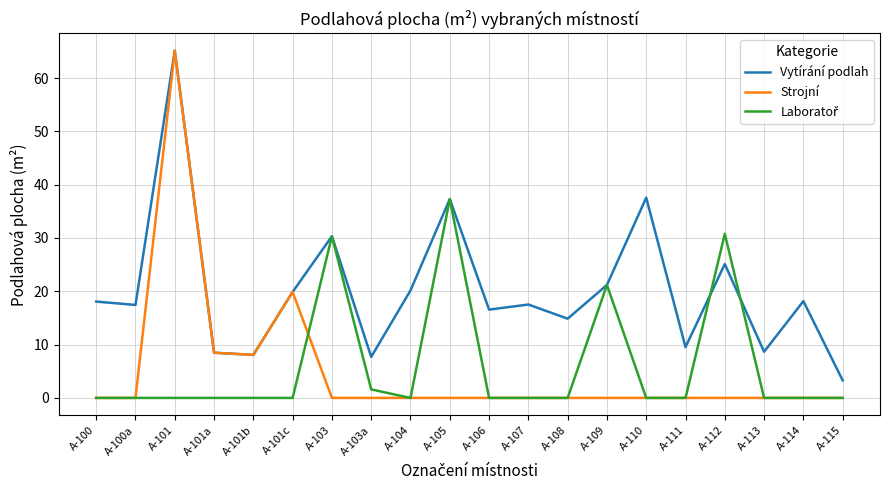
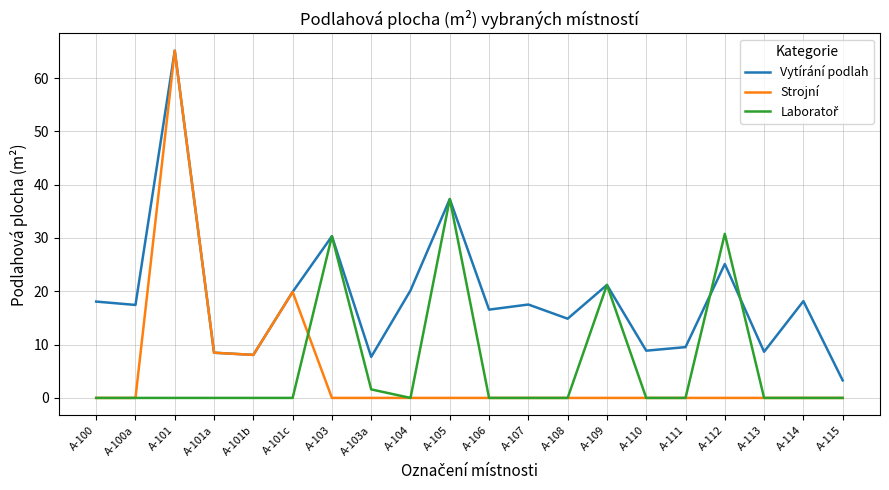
  {
    "Vytírání podlah": {
      "A-100": 18,
      "A-100a": 17,
      "A-103a": 8,
      "A-104": 20,
      "A-106": 17,
      "A-107": 18,
      "A-108": 15,
-     "A-110": 38,
+     "A-110": 9,
      "A-111": 10,
      "A-112": 25,
      "A-113": 9,
      "A-114": 18,
      "A-115": 3
    },
    "Strojní": {
      "A-103": 0,
      "A-103a": 0,
      "A-105": 0,
      "A-109": 0,
      "A-112": 0
    },
    "Laboratoř": {
      "A-101": 0,
      "A-101a": 0,
      "A-101b": 0,
      "A-101c": 0,
      "A-103a": 2,
      "A-112": 31
    }
  }
